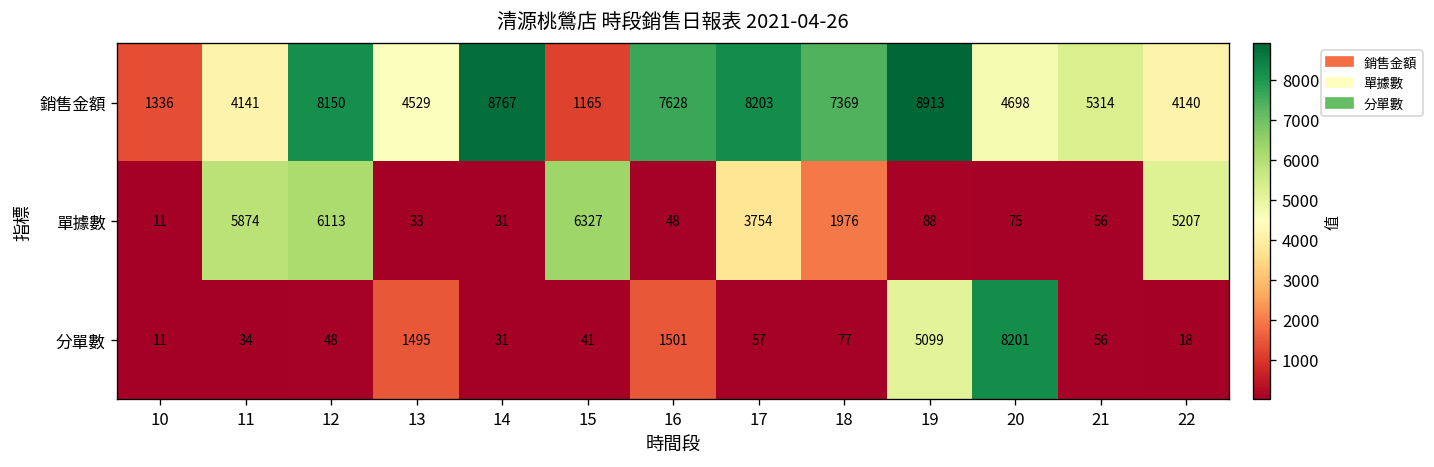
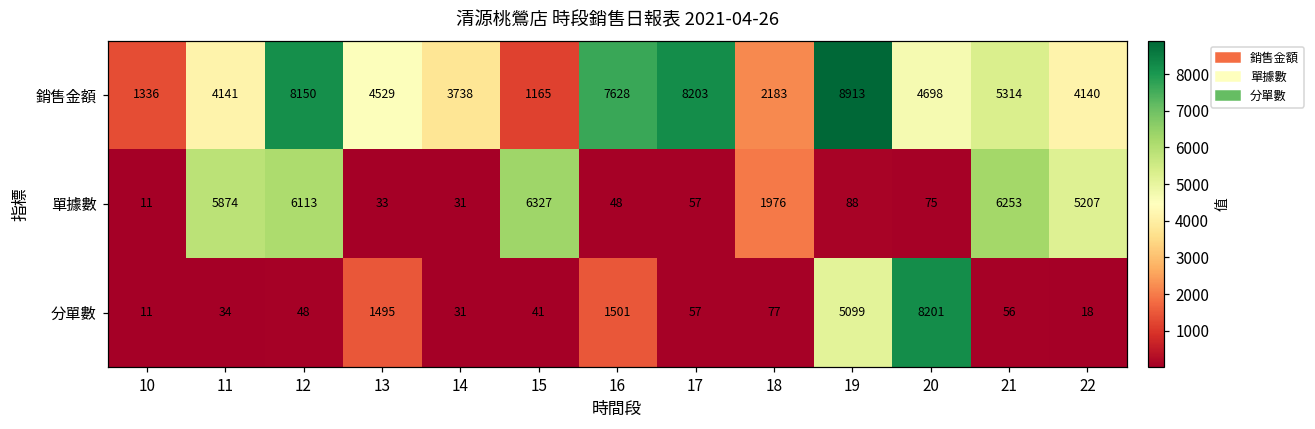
  {
    "銷售金額": {
      "10": 1336,
      "11": 4141,
      "12": 8150,
      "13": 4529,
-     "14": 8767,
+     "14": 3738,
      "15": 1165,
      "16": 7628,
      "17": 8203,
-     "18": 7369,
+     "18": 2183,
      "19": 8913,
      "20": 4698,
      "21": 5314,
      "22": 4140
    },
    "單據數": {
      "10": 11,
      "11": 5874,
      "12": 6113,
      "13": 33,
      "14": 31,
      "15": 6327,
      "16": 48,
-     "17": 3754,
+     "17": 57,
      "18": 1976,
      "19": 88,
      "20": 75,
-     "21": 56,
+     "21": 6253,
      "22": 5207
    },
    "分單數": {
      "10": 11,
      "11": 34,
      "12": 48,
      "13": 1495,
      "14": 31,
      "15": 41,
      "16": 1501,
      "17": 57,
      "18": 77,
      "19": 5099,
      "20": 8201,
      "21": 56,
      "22": 18
    }
  }
